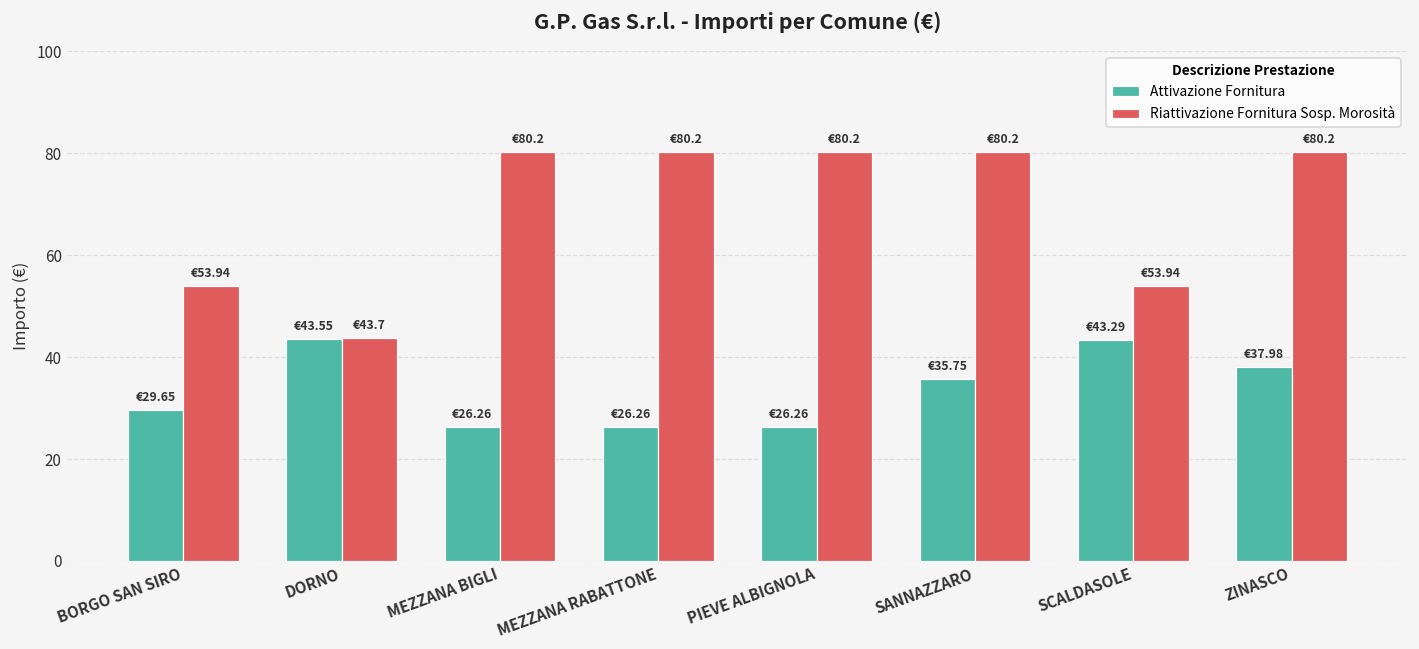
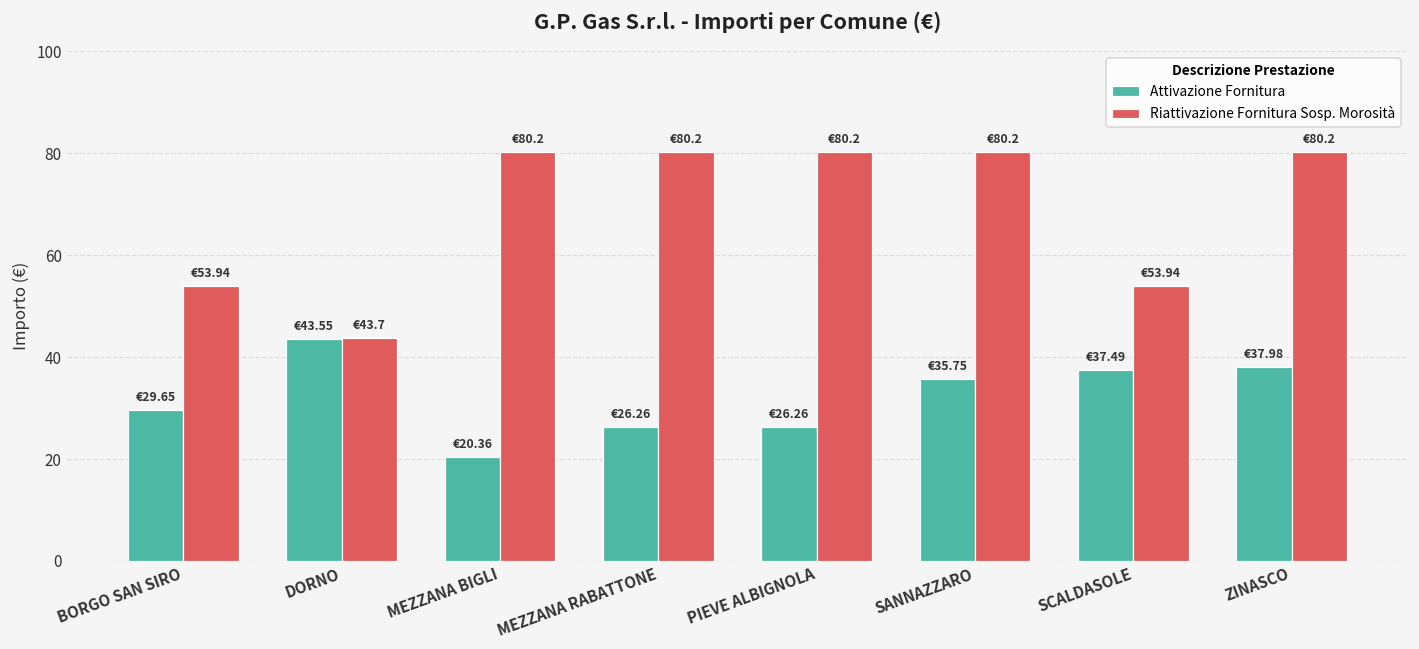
  {
    "Attivazione Fornitura": {
      "BORGO SAN SIRO": "€29.65",
      "DORNO": "€43.55",
-     "MEZZANA BIGLI": "€26.26",
+     "MEZZANA BIGLI": "€20.36",
      "MEZZANA RABATTONE": "€26.26",
      "PIEVE ALBIGNOLA": "€26.26",
      "SANNAZZARO": "€35.75",
-     "SCALDASOLE": "€43.29",
+     "SCALDASOLE": "€37.49",
      "ZINASCO": "€37.98"
    },
    "Riattivazione Fornitura Sosp. Morosità": {
      "BORGO SAN SIRO": "€53.94",
      "DORNO": "€43.7",
      "MEZZANA BIGLI": "€80.2",
      "MEZZANA RABATTONE": "€80.2",
      "PIEVE ALBIGNOLA": "€80.2",
      "SANNAZZARO": "€80.2",
      "SCALDASOLE": "€53.94",
      "ZINASCO": "€80.2"
    }
  }
